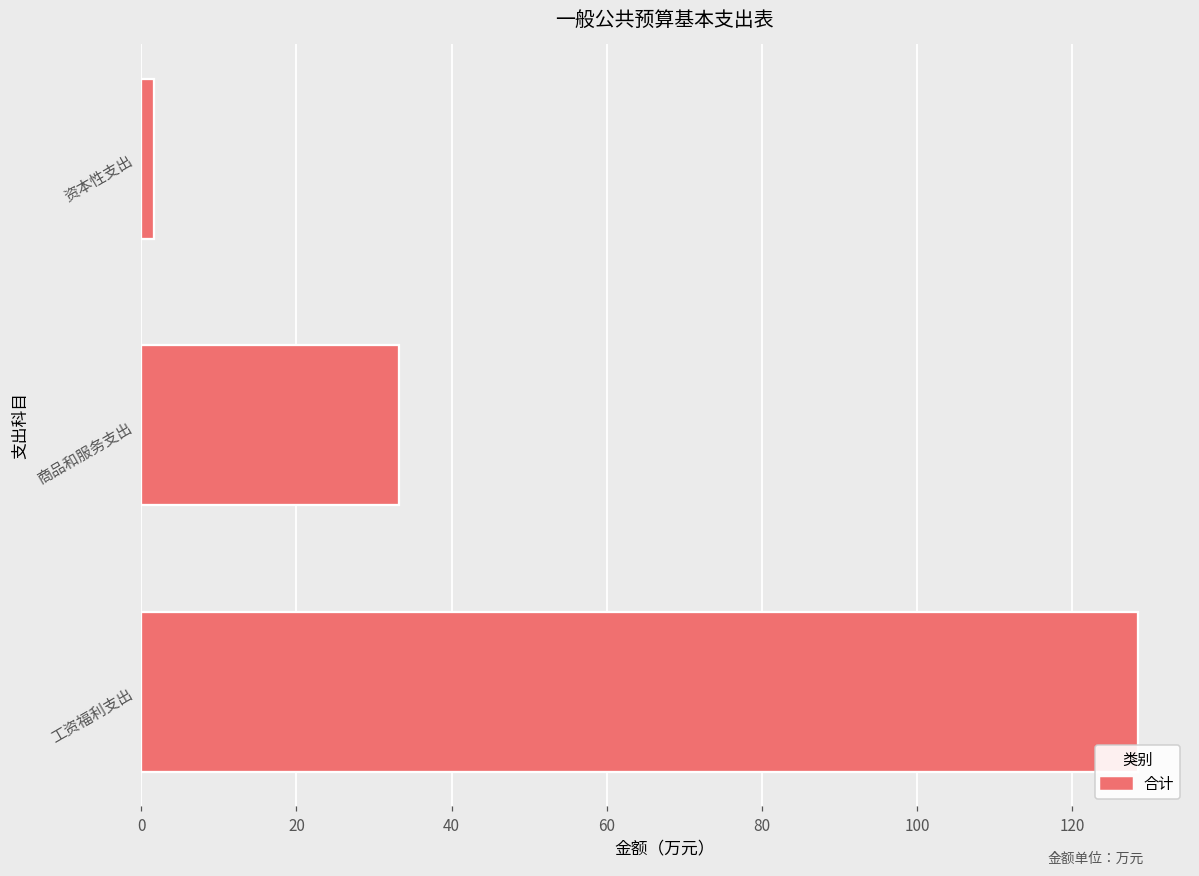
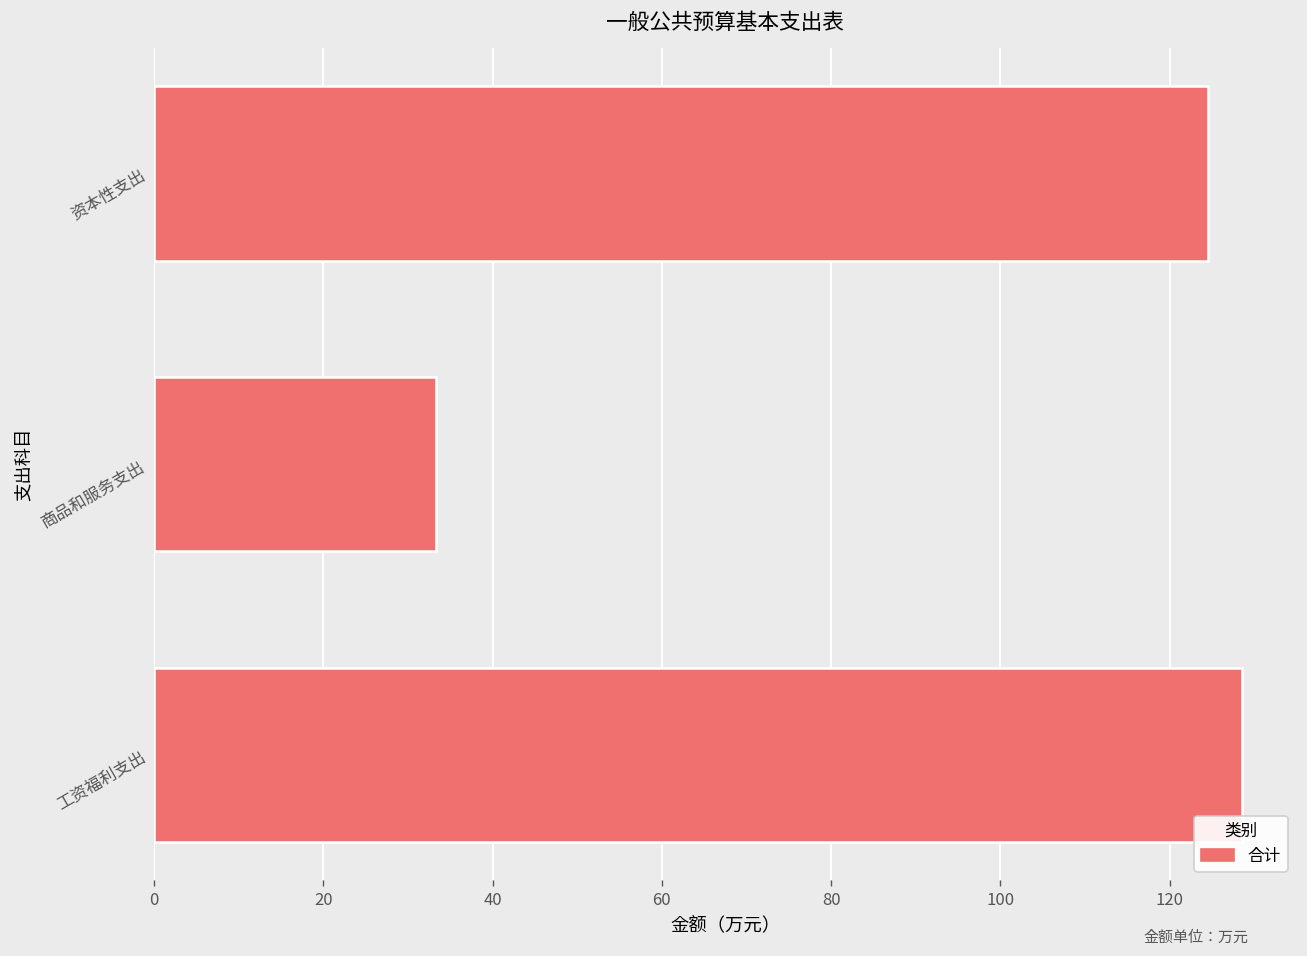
  {
-   "资本性支出": 2,
+   "资本性支出": 125,
    "商品和服务支出": 33,
    "工资福利支出": 129
  }
